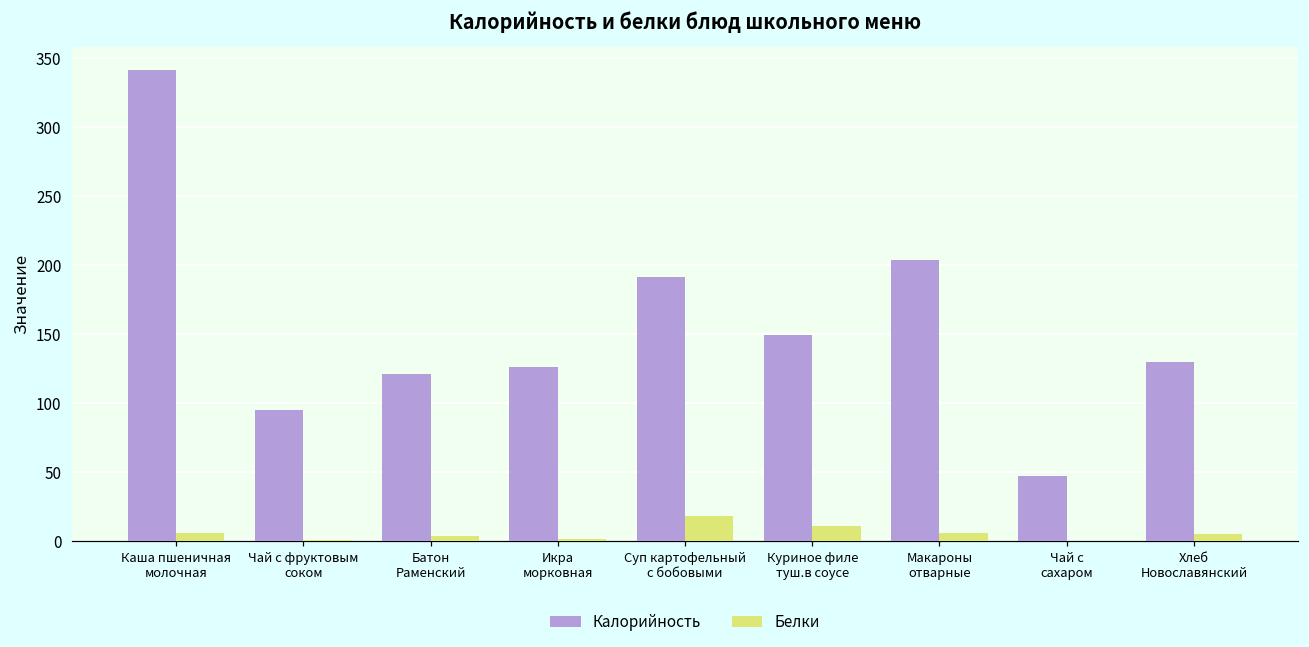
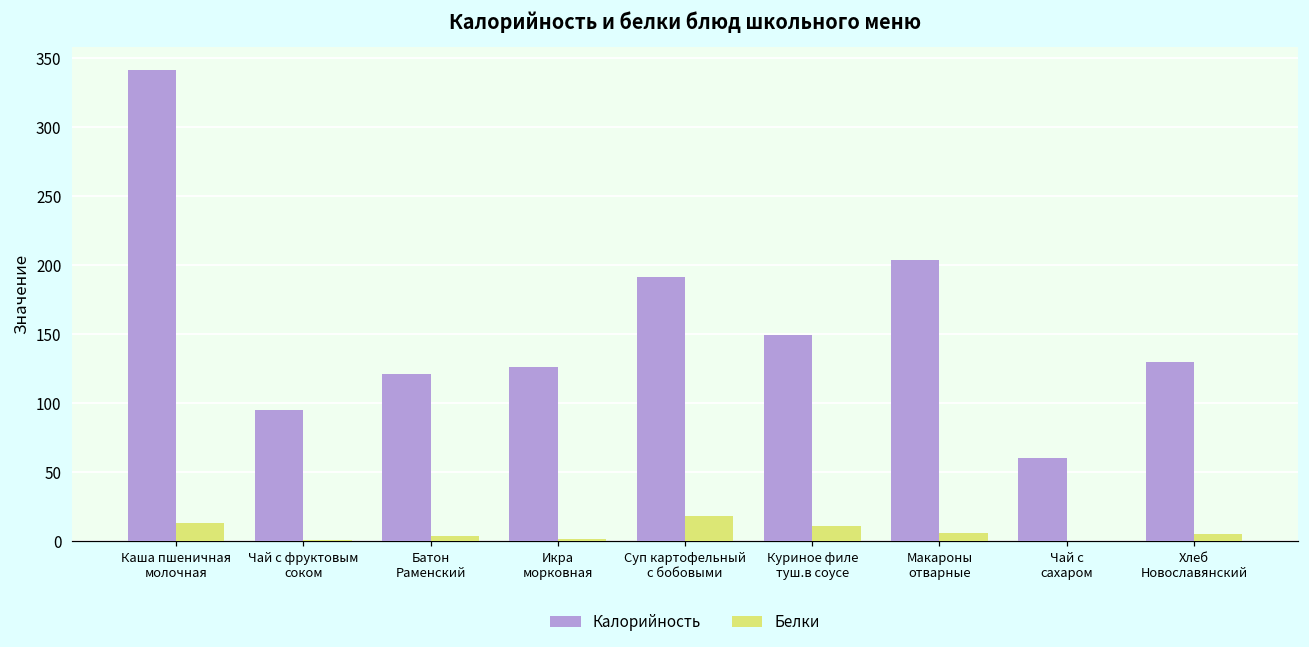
  {
    "Калорийность": {
      "Каша пшеничная молочная": 342,
      "Чай с фруктовым соком": 95,
      "Батон Раменский": 121,
      "Икра морковная": 127,
      "Суп картофельный с бобовыми": 192,
      "Куриное филе туш.в соусе": 149,
      "Макароны отварные": 204,
-     "Чай с сахаром": 47,
+     "Чай с сахаром": 60,
      "Хлеб Новославянский": 130
    },
    "Белки": {
-     "Каша пшеничная молочная": 6,
+     "Каша пшеничная молочная": 13,
      "Батон Раменский": 4,
      "Суп картофельный с бобовыми": 18,
      "Куриное филе туш.в соусе": 11,
      "Макароны отварные": 6,
      "Хлеб Новославянский": 5
    }
  }
